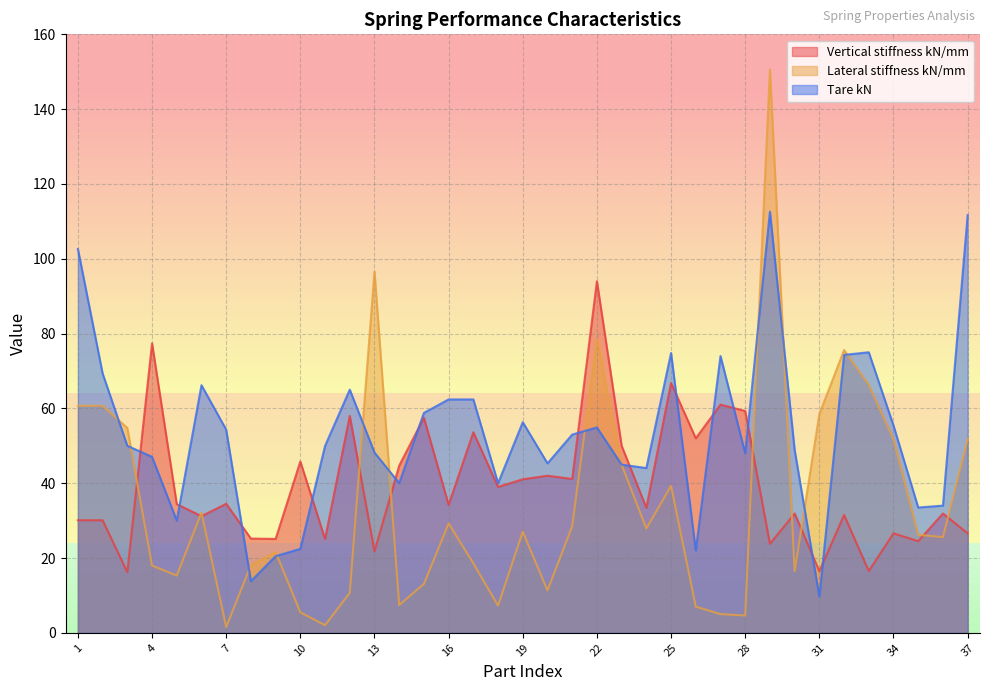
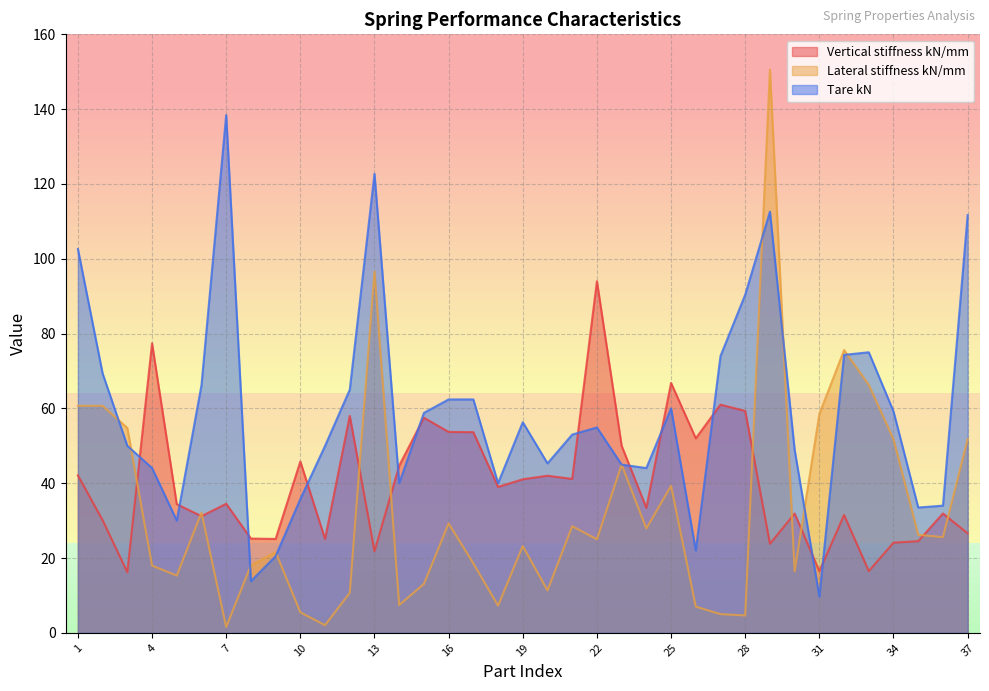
  {
    "Vertical stiffness kN/mm": {
-     "1": 30,
+     "1": 42,
      "4": 77,
      "7": 35,
      "10": 46,
      "13": 22,
-     "16": 34,
+     "16": 54,
      "19": 41,
      "22": 94,
      "25": 67,
      "28": 59,
      "31": 16,
-     "34": 27,
+     "34": 24,
      "37": 27
    },
    "Lateral stiffness kN/mm": {
      "1": 61,
      "4": 18,
      "7": 2,
      "10": 5,
      "13": 97,
      "16": 29,
-     "19": 27,
-     "22": 79,
+     "19": 23,
+     "22": 25,
      "25": 39,
      "28": 5,
      "31": 58,
      "34": 52,
      "37": 52
    },
    "Tare kN": {
      "1": 103,
-     "4": 47,
-     "7": 54,
-     "10": 22,
-     "13": 48,
+     "4": 44,
+     "7": 138,
+     "10": 36,
+     "13": 123,
      "16": 62,
      "19": 56,
      "22": 55,
-     "25": 75,
-     "28": 48,
+     "25": 60,
+     "28": 90,
      "31": 10,
-     "34": 55,
+     "34": 59,
      "37": 112
    }
  }
